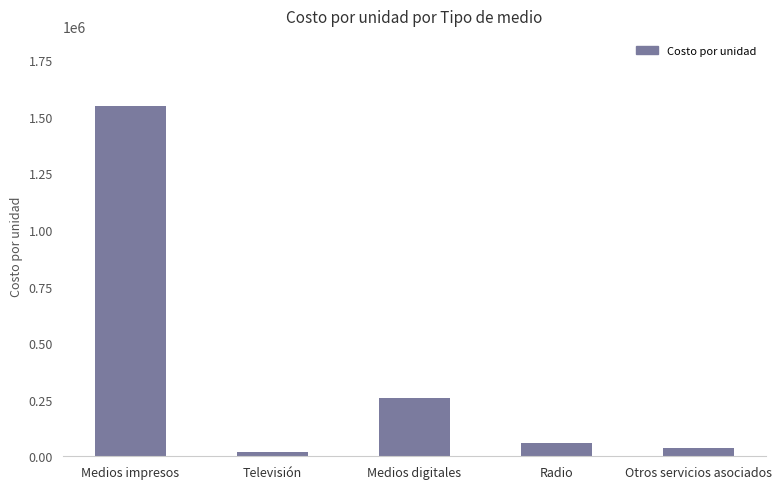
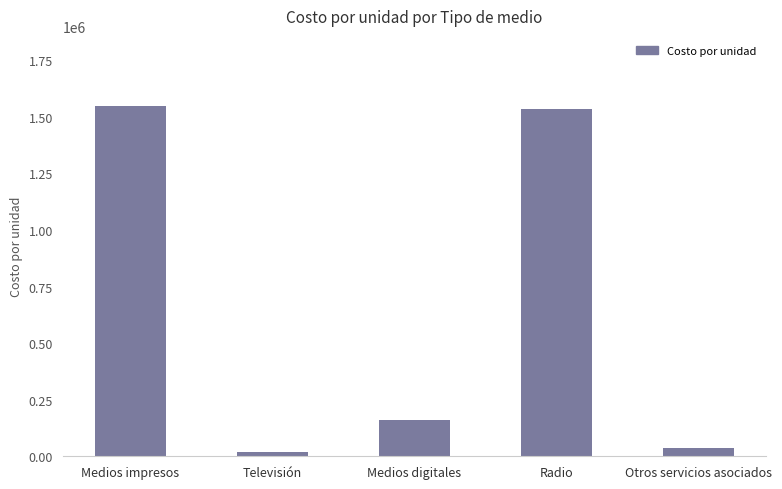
  {
    "Medios impresos": 1550000,
    "Televisión": 20000,
-   "Medios digitales": 260000,
-   "Radio": 60000,
+   "Medios digitales": 160000,
+   "Radio": 1540000,
    "Otros servicios asociados": 30000
  }
